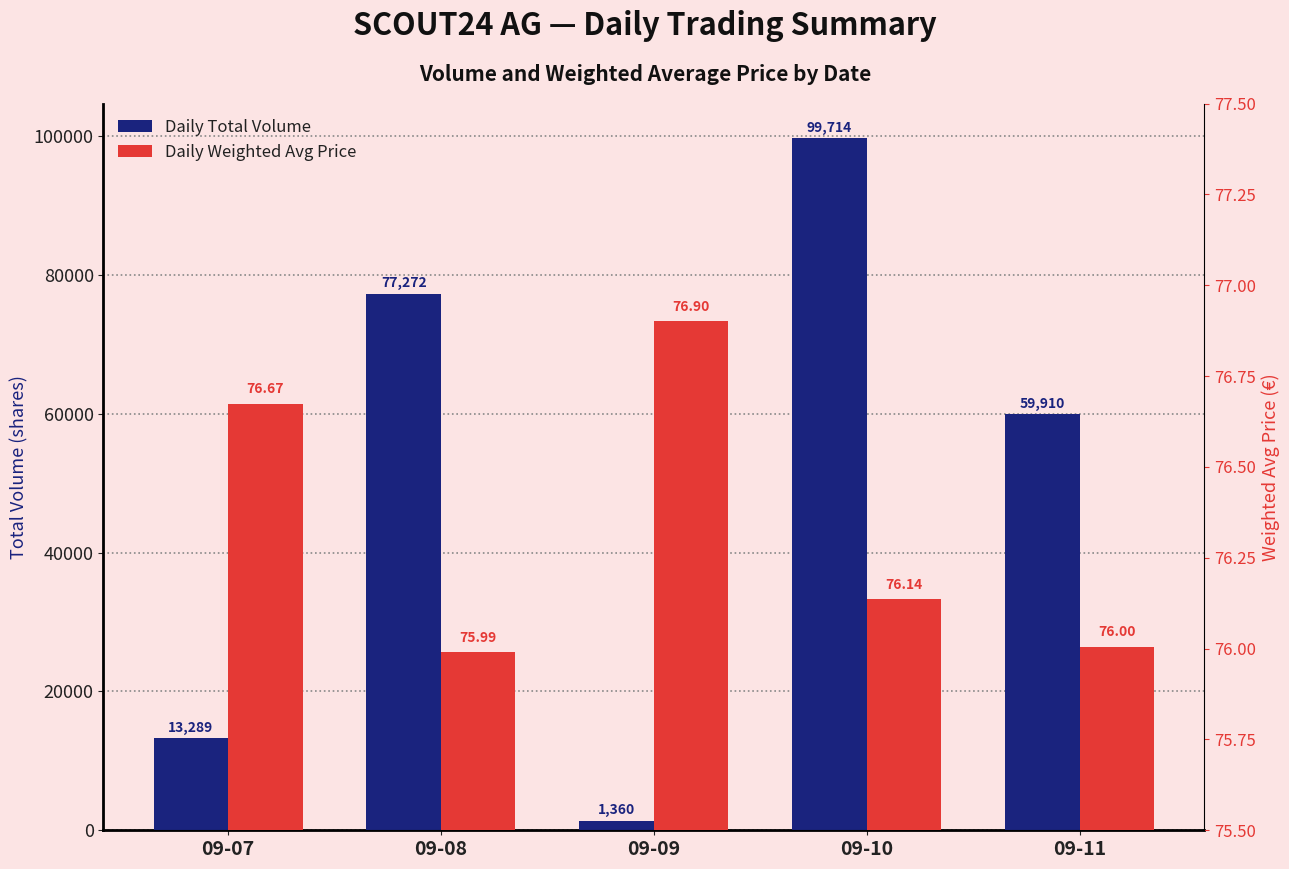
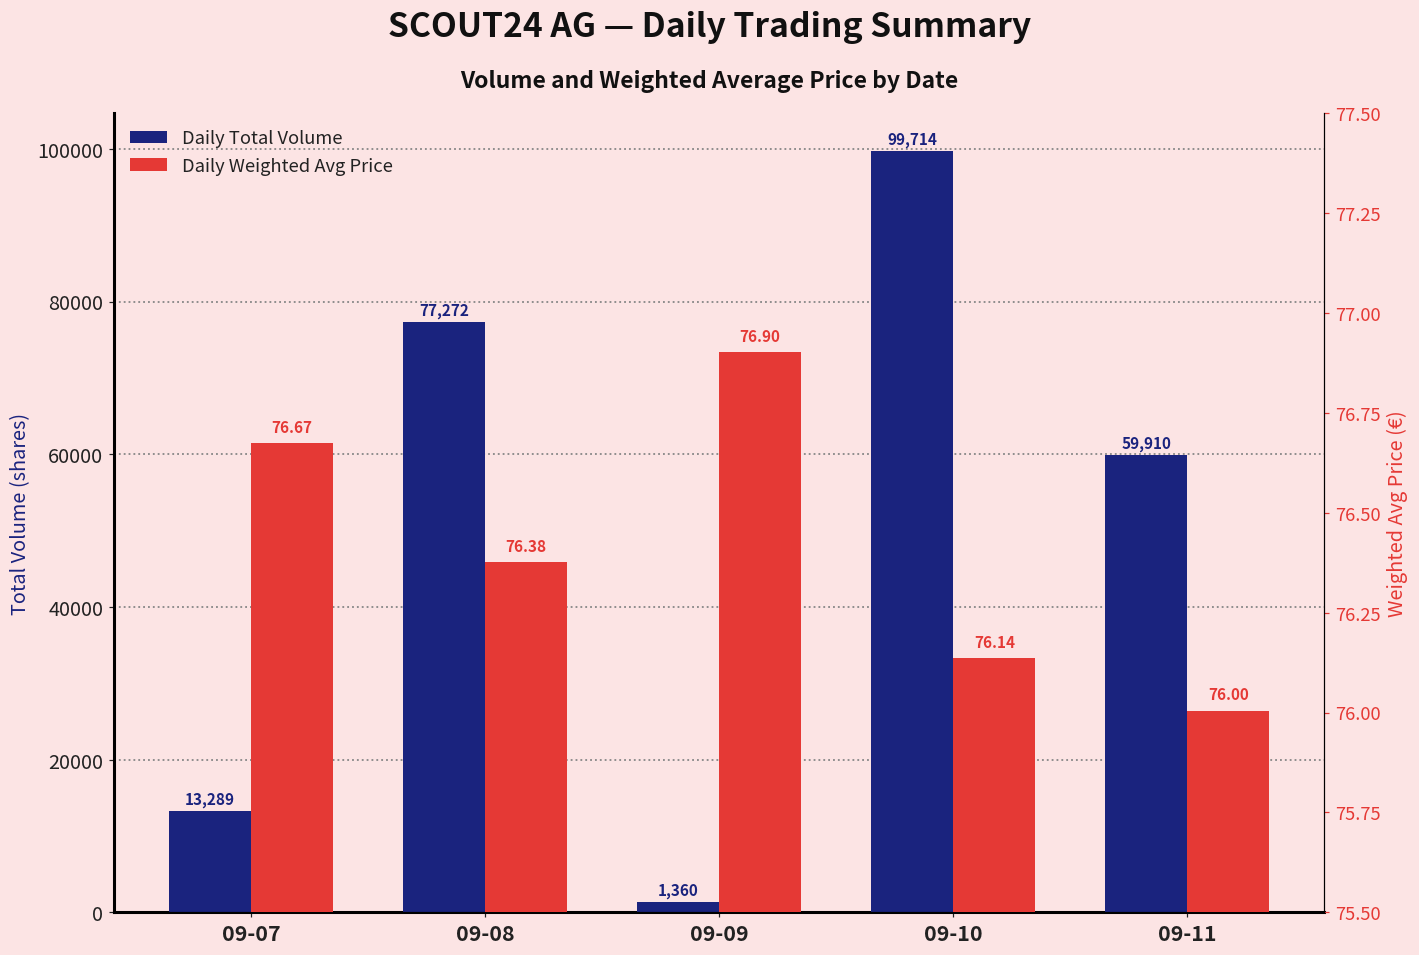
  {
    "Daily Total Volume": {
      "09-07": "13,289",
      "09-08": "77,272",
      "09-09": "1,360",
      "09-10": "99,714",
      "09-11": "59,910"
    },
    "Daily Weighted Avg Price": {
      "09-07": "76.67",
-     "09-08": "75.99",
+     "09-08": "76.38",
      "09-09": "76.90",
      "09-10": "76.14",
      "09-11": "76.00"
    }
  }
